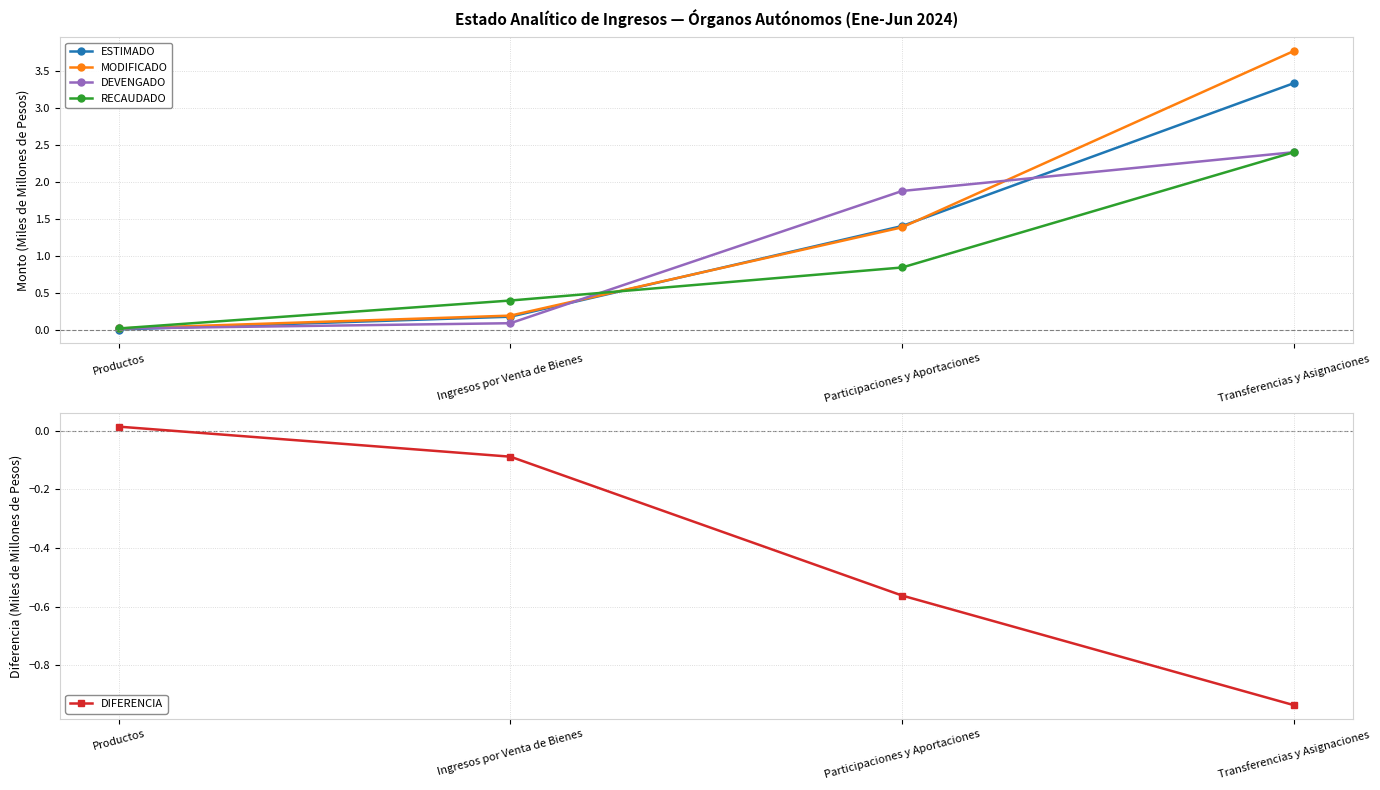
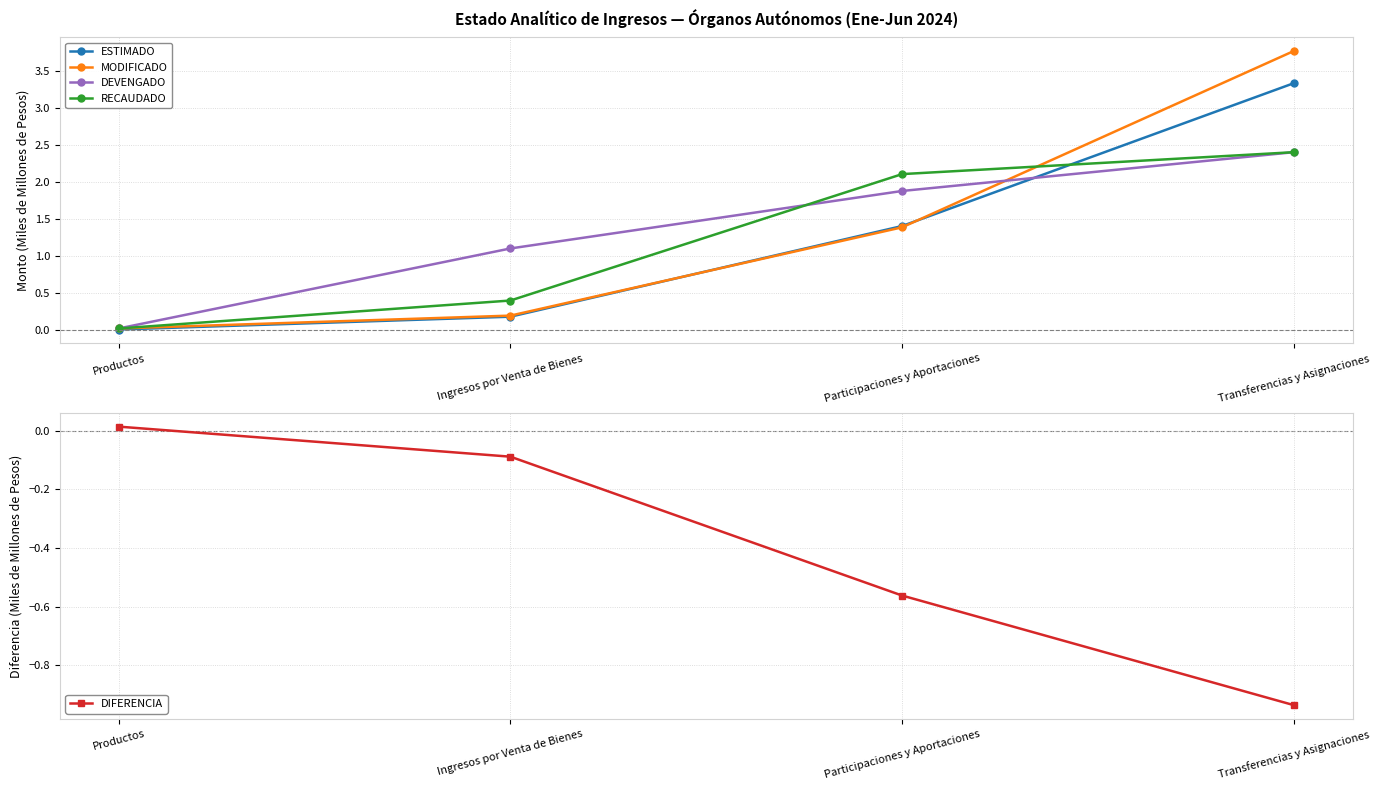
  {
    "Estado Analítico de Ingresos — Órganos Autónomos (Ene-Jun 2024)": {
      "ESTIMADO": {
        "Transferencias y Asignaciones": 3.3
      },
      "MODIFICADO": {
        "Transferencias y Asignaciones": 3.8
      },
      "DEVENGADO": {
-       "Ingresos por Venta de Bienes": 0.1,
+       "Ingresos por Venta de Bienes": 1.1,
        "Participaciones y Aportaciones": 1.9
      },
      "RECAUDADO": {
        "Ingresos por Venta de Bienes": 0.4,
-       "Participaciones y Aportaciones": 0.8
+       "Participaciones y Aportaciones": 2.1
      }
    }
  }
